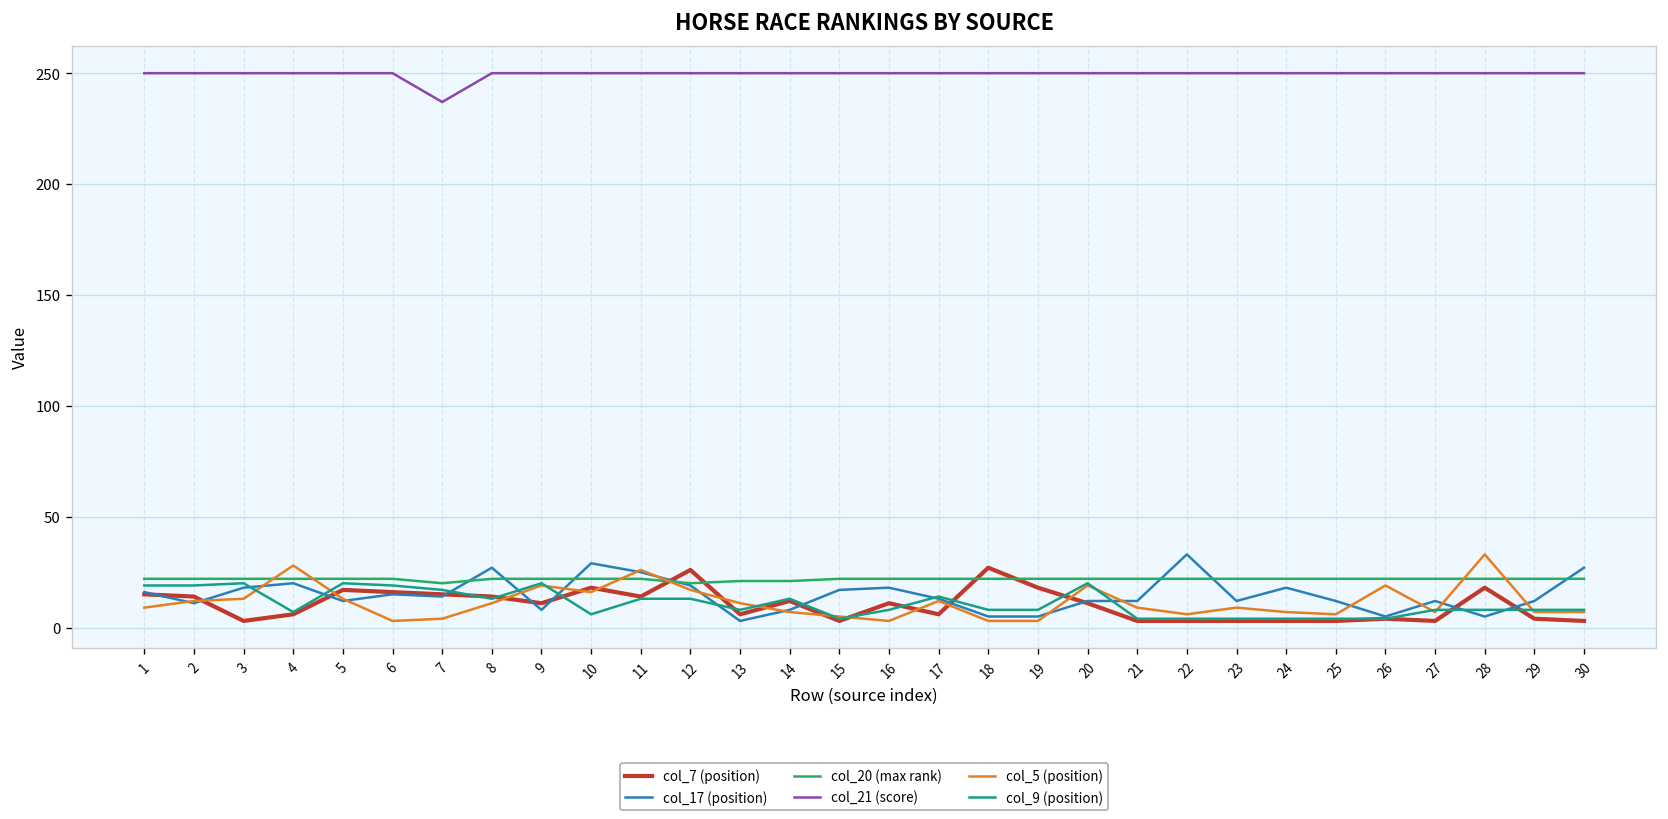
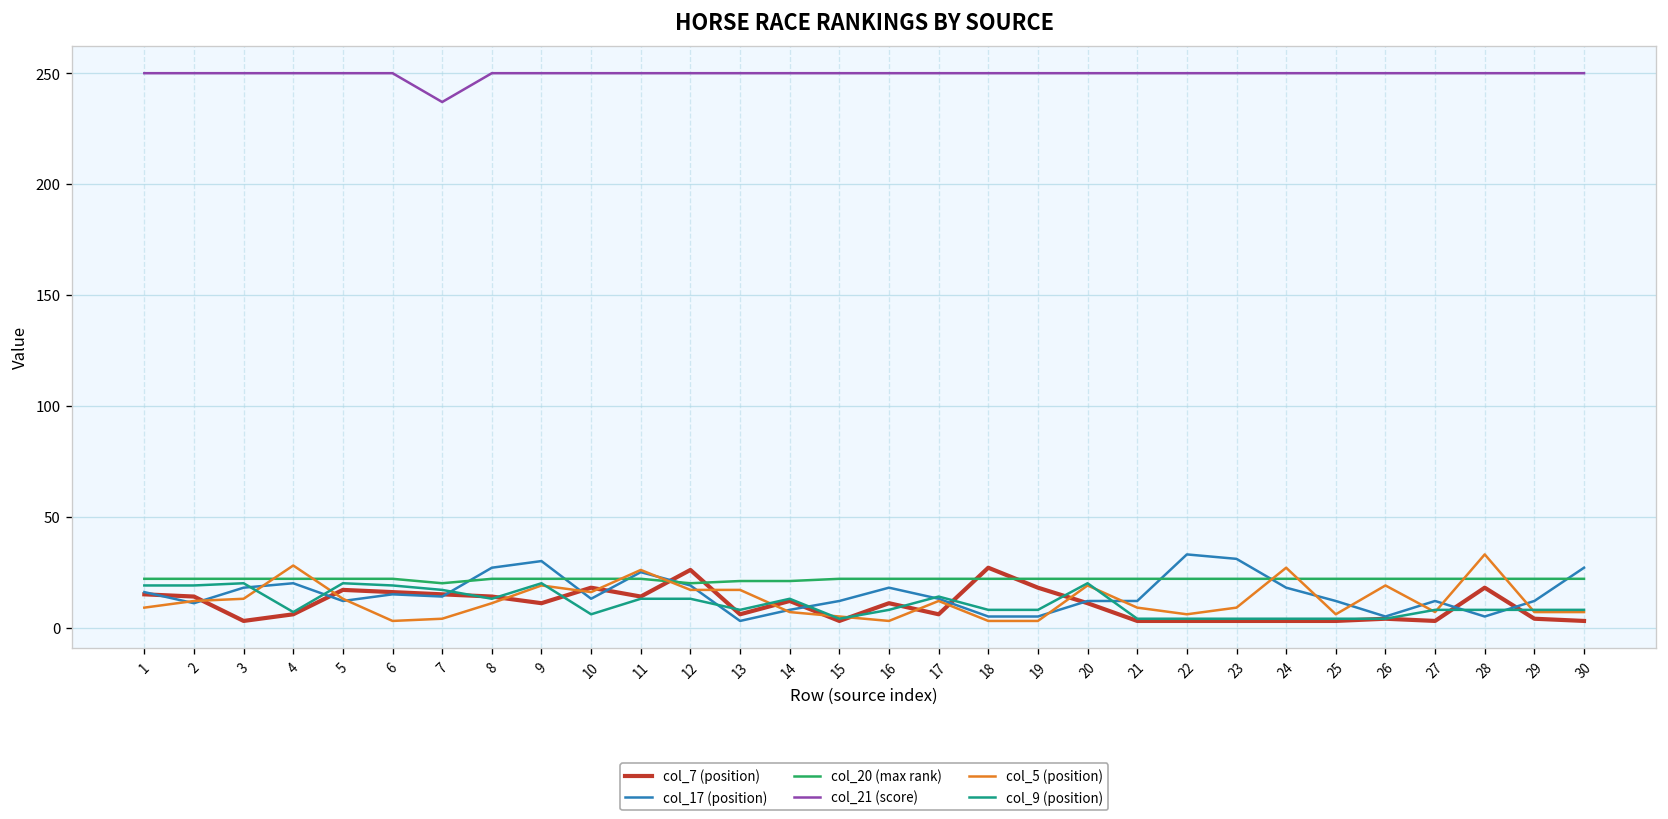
  {
    "col_7 (position)": {
      "2": 14,
      "3": 3,
      "5": 17,
      "9": 11,
      "10": 18,
      "12": 26,
      "13": 6,
      "16": 11,
      "17": 6,
      "18": 27,
      "19": 18,
      "27": 3,
      "28": 18,
      "29": 4,
      "30": 3
    },
    "col_17 (position)": {
      "3": 18,
      "4": 20,
      "8": 27,
-     "9": 8,
-     "10": 29,
+     "9": 30,
+     "10": 13,
      "13": 3,
-     "15": 17,
+     "15": 12,
      "16": 18,
      "18": 5,
      "19": 5,
      "21": 12,
      "22": 33,
-     "23": 12,
+     "23": 31,
      "24": 18,
      "25": 12,
      "27": 12,
      "28": 5,
      "29": 12,
      "30": 27
    },
    "col_21 (score)": {
      "1": 250,
      "2": 250,
      "3": 250,
      "4": 250,
      "5": 250,
      "6": 250,
      "7": 237,
      "8": 250,
      "9": 250,
      "10": 250,
      "11": 250,
      "12": 250,
      "13": 250,
      "14": 250,
      "15": 250,
      "16": 250,
      "17": 250,
      "18": 250,
      "19": 250,
      "20": 250,
      "21": 250,
      "22": 250,
      "23": 250,
      "24": 250,
      "25": 250,
      "26": 250,
      "27": 250,
      "28": 250,
      "29": 250,
      "30": 250
    },
    "col_5 (position)": {
      "1": 9,
      "3": 13,
      "4": 28,
      "6": 3,
      "7": 4,
      "8": 11,
      "10": 16,
      "12": 17,
-     "13": 11,
+     "13": 17,
      "16": 3,
      "18": 3,
      "19": 3,
      "21": 9,
      "22": 6,
      "23": 9,
-     "24": 7,
+     "24": 27,
      "25": 6,
      "26": 19,
      "28": 33
    }
  }
